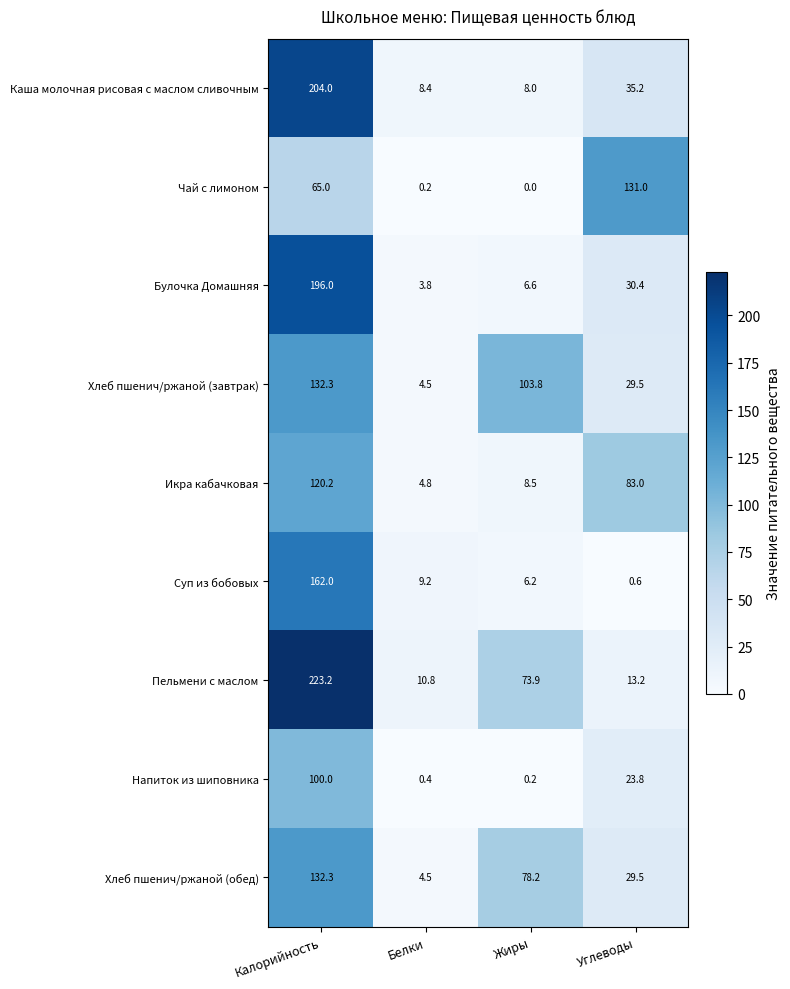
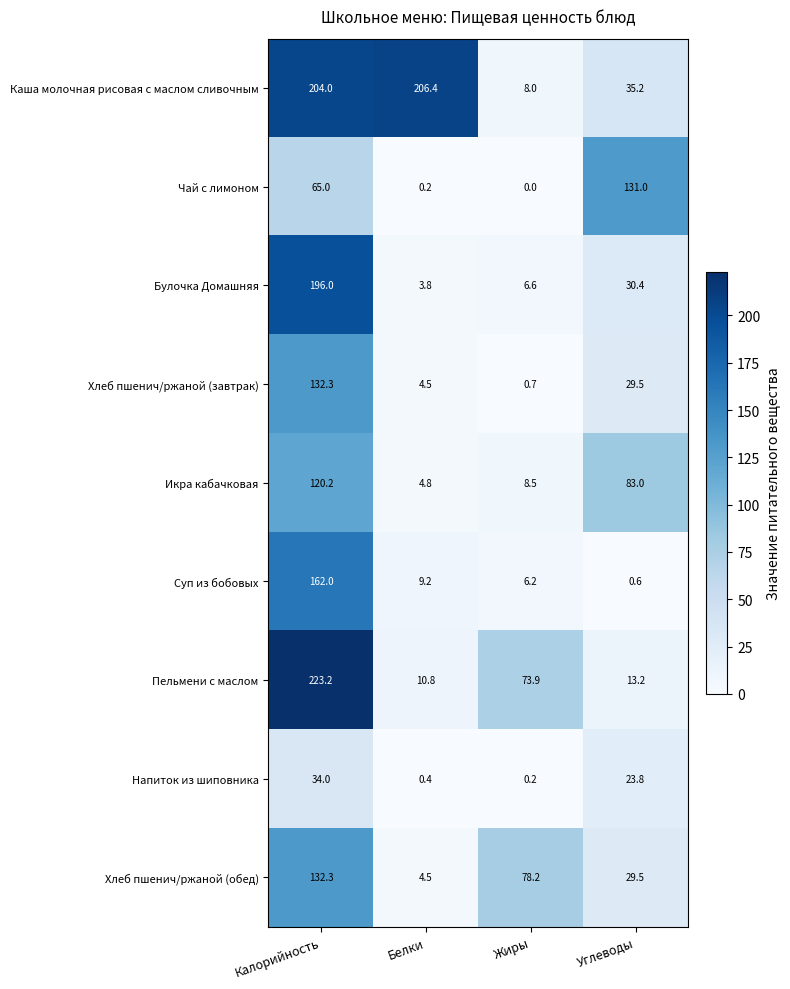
  {
    "Каша молочная рисовая с маслом сливочным": {
      "Калорийность": 204.0,
-     "Белки": 8.4,
+     "Белки": 206.4,
      "Жиры": 8.0,
      "Углеводы": 35.2
    },
    "Чай с лимоном": {
      "Калорийность": 65.0,
      "Белки": 0.2,
      "Жиры": 0.0,
      "Углеводы": 131.0
    },
    "Булочка Домашняя": {
      "Калорийность": 196.0,
      "Белки": 3.8,
      "Жиры": 6.6,
      "Углеводы": 30.4
    },
    "Хлеб пшенич/ржаной (завтрак)": {
      "Калорийность": 132.3,
      "Белки": 4.5,
-     "Жиры": 103.8,
+     "Жиры": 0.7,
      "Углеводы": 29.5
    },
    "Икра кабачковая": {
      "Калорийность": 120.2,
      "Белки": 4.8,
      "Жиры": 8.5,
      "Углеводы": 83.0
    },
    "Суп из бобовых": {
      "Калорийность": 162.0,
      "Белки": 9.2,
      "Жиры": 6.2,
      "Углеводы": 0.6
    },
    "Пельмени с маслом": {
      "Калорийность": 223.2,
      "Белки": 10.8,
      "Жиры": 73.9,
      "Углеводы": 13.2
    },
    "Напиток из шиповника": {
-     "Калорийность": 100.0,
+     "Калорийность": 34.0,
      "Белки": 0.4,
      "Жиры": 0.2,
      "Углеводы": 23.8
    },
    "Хлеб пшенич/ржаной (обед)": {
      "Калорийность": 132.3,
      "Белки": 4.5,
      "Жиры": 78.2,
      "Углеводы": 29.5
    }
  }
